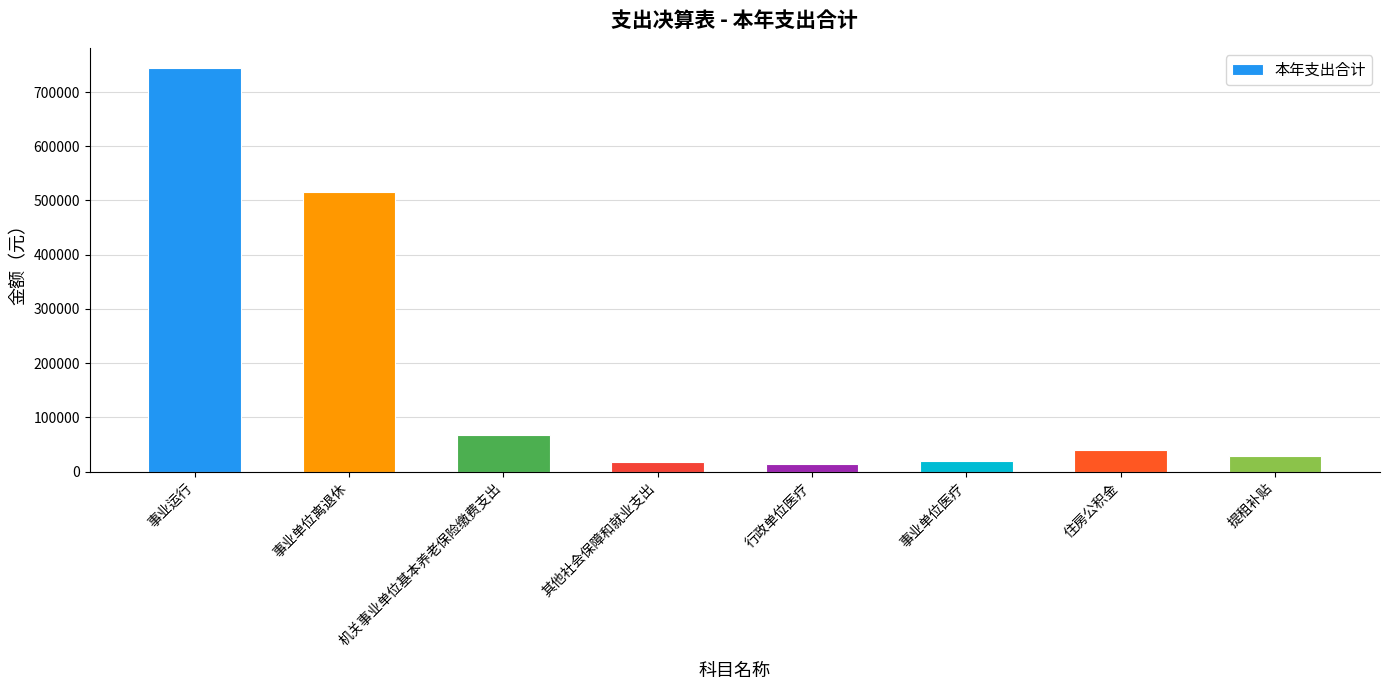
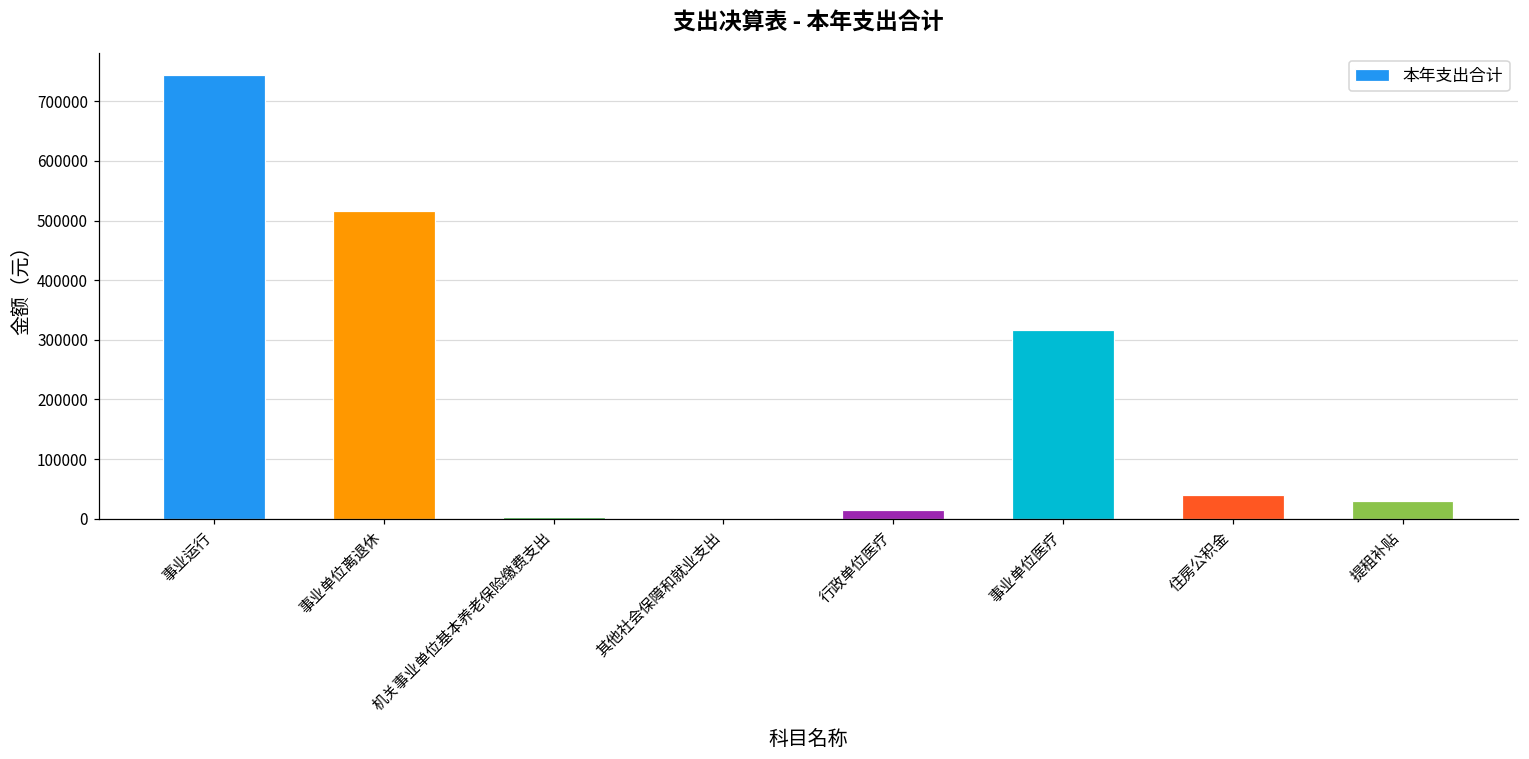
  {
    "事业运行": 740000,
    "事业单位离退休": 520000,
-   "机关事业单位基本养老保险缴费支出": 70000,
-   "其他社会保障和就业支出": 20000,
+   "机关事业单位基本养老保险缴费支出": 0,
+   "其他社会保障和就业支出": 0,
    "行政单位医疗": 10000,
-   "事业单位医疗": 20000,
+   "事业单位医疗": 320000,
    "住房公积金": 40000,
    "提租补贴": 30000
  }
